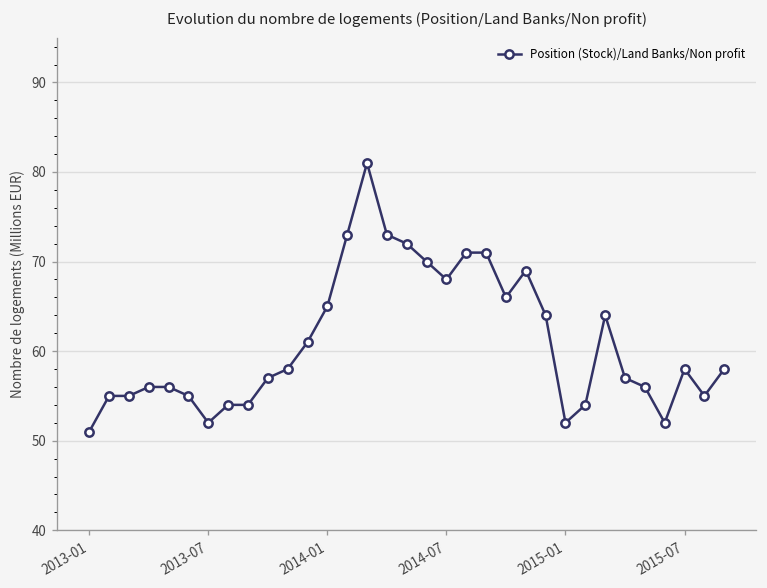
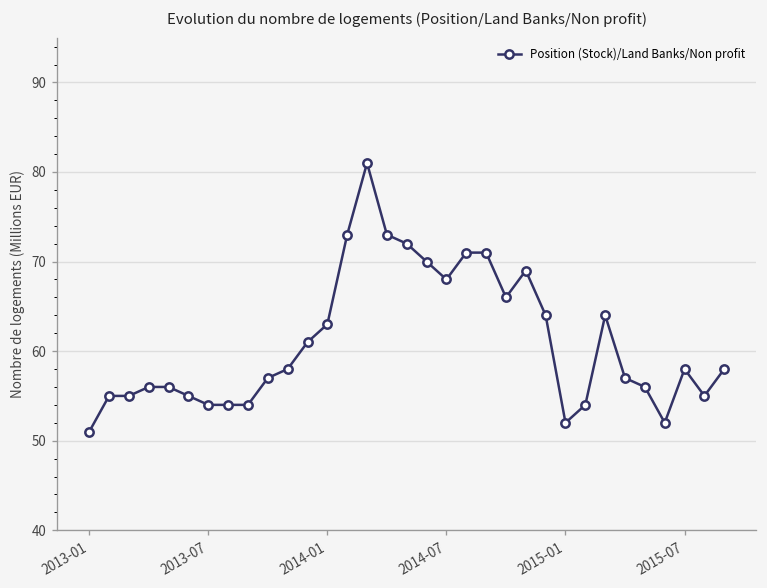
  {
    "2013-01": 51,
-   "2013-07": 52,
-   "2014-01": 65,
+   "2013-07": 54,
+   "2014-01": 63,
    "2014-07": 68,
    "2015-01": 52,
    "2015-07": 58
  }
